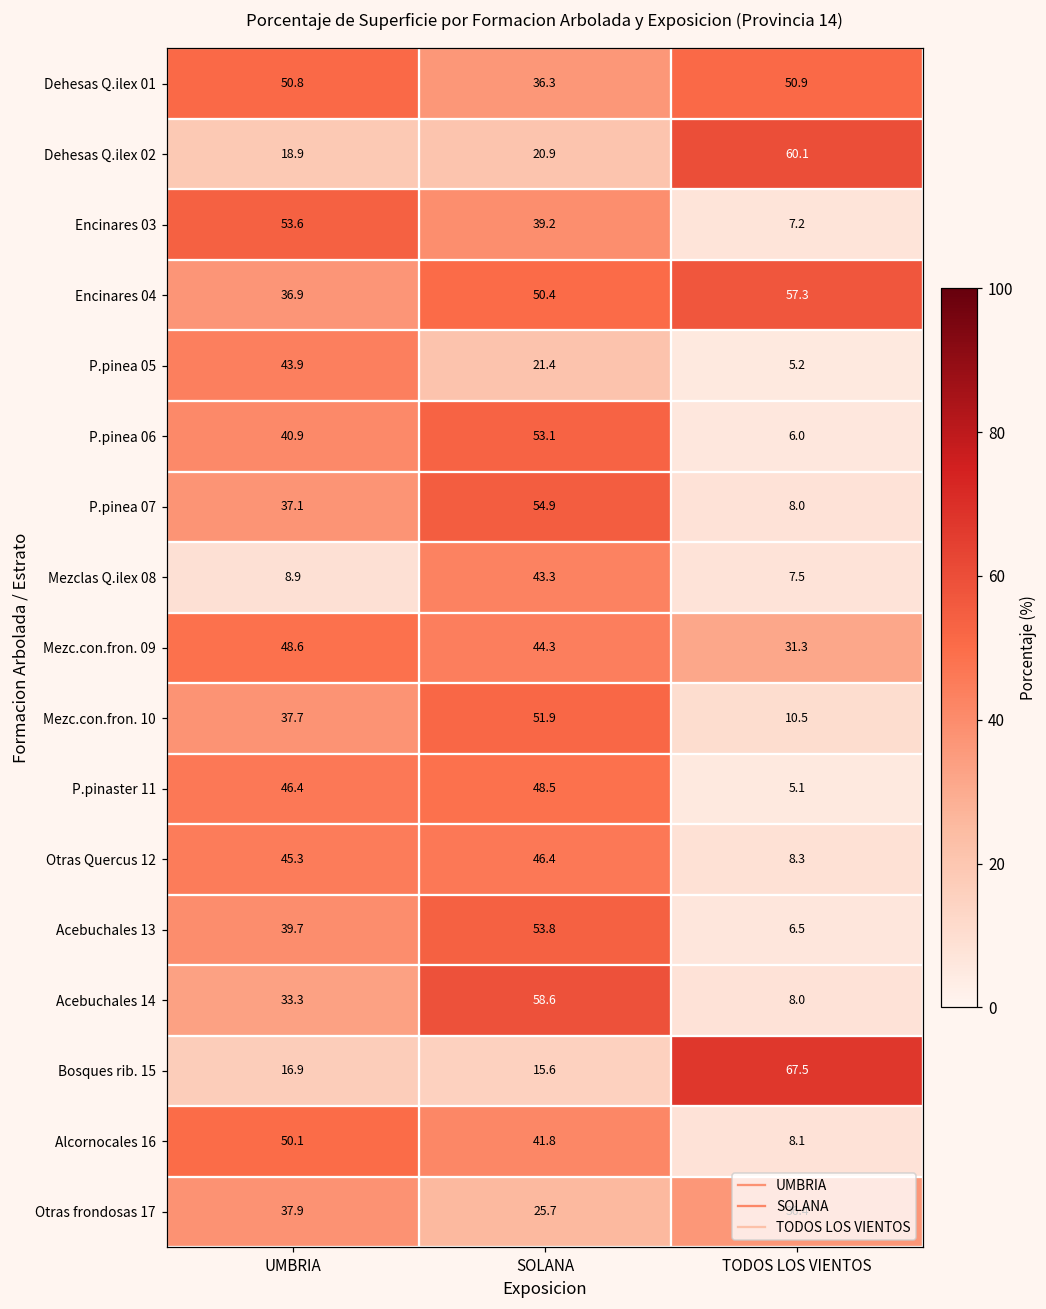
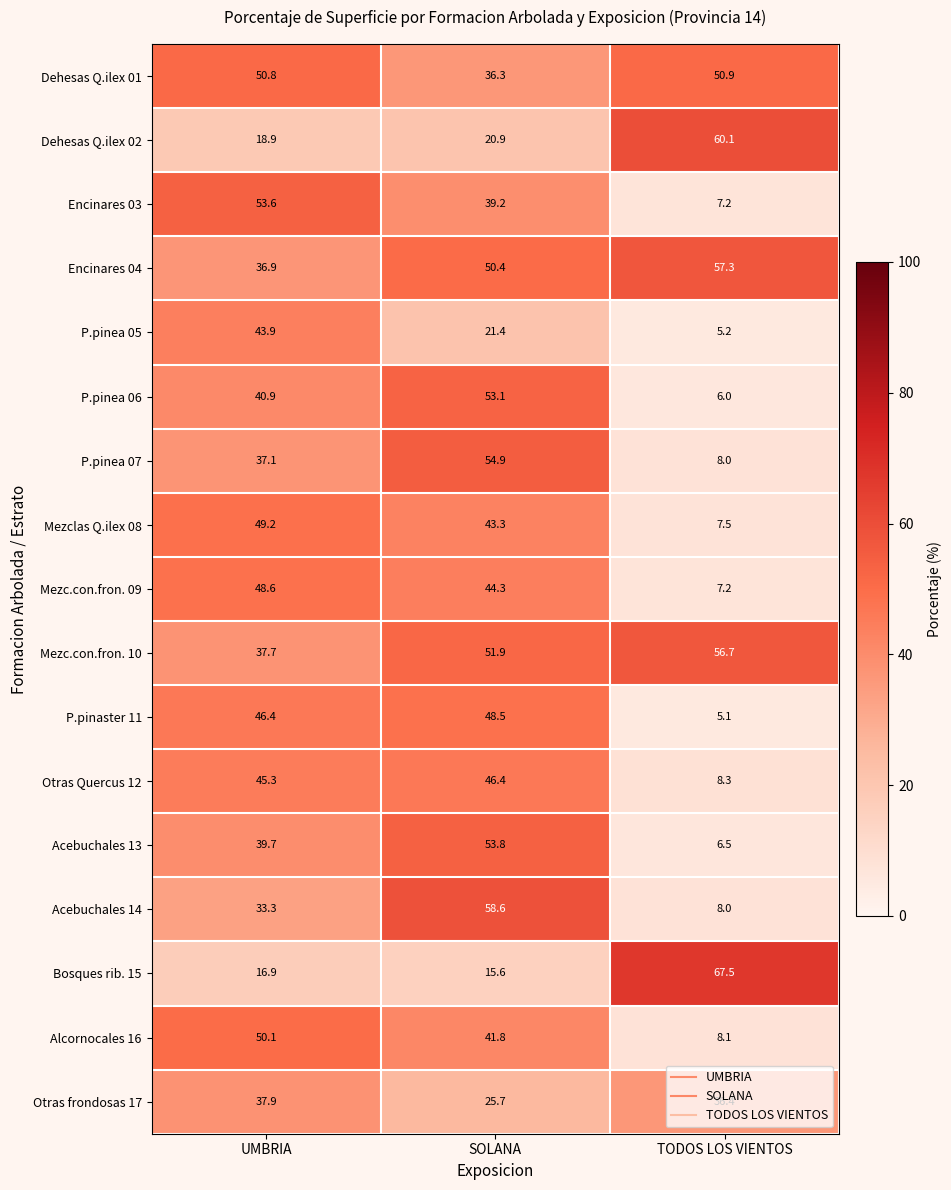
  {
    "Dehesas Q.ilex 01": {
      "UMBRIA": 50.8,
      "SOLANA": 36.3,
      "TODOS LOS VIENTOS": 50.9
    },
    "Dehesas Q.ilex 02": {
      "UMBRIA": 18.9,
      "SOLANA": 20.9,
      "TODOS LOS VIENTOS": 60.1
    },
    "Encinares 03": {
      "UMBRIA": 53.6,
      "SOLANA": 39.2,
      "TODOS LOS VIENTOS": 7.2
    },
    "Encinares 04": {
      "UMBRIA": 36.9,
      "SOLANA": 50.4,
      "TODOS LOS VIENTOS": 57.3
    },
    "P.pinea 05": {
      "UMBRIA": 43.9,
      "SOLANA": 21.4,
      "TODOS LOS VIENTOS": 5.2
    },
    "P.pinea 06": {
      "UMBRIA": 40.9,
      "SOLANA": 53.1,
      "TODOS LOS VIENTOS": 6.0
    },
    "P.pinea 07": {
      "UMBRIA": 37.1,
      "SOLANA": 54.9,
      "TODOS LOS VIENTOS": 8.0
    },
    "Mezclas Q.ilex 08": {
-     "UMBRIA": 8.9,
+     "UMBRIA": 49.2,
      "SOLANA": 43.3,
      "TODOS LOS VIENTOS": 7.5
    },
    "Mezc.con.fron. 09": {
      "UMBRIA": 48.6,
      "SOLANA": 44.3,
-     "TODOS LOS VIENTOS": 31.3
+     "TODOS LOS VIENTOS": 7.2
    },
    "Mezc.con.fron. 10": {
      "UMBRIA": 37.7,
      "SOLANA": 51.9,
-     "TODOS LOS VIENTOS": 10.5
+     "TODOS LOS VIENTOS": 56.7
    },
    "P.pinaster 11": {
      "UMBRIA": 46.4,
      "SOLANA": 48.5,
      "TODOS LOS VIENTOS": 5.1
    },
    "Otras Quercus 12": {
      "UMBRIA": 45.3,
      "SOLANA": 46.4,
      "TODOS LOS VIENTOS": 8.3
    },
    "Acebuchales 13": {
      "UMBRIA": 39.7,
      "SOLANA": 53.8,
      "TODOS LOS VIENTOS": 6.5
    },
    "Acebuchales 14": {
      "UMBRIA": 33.3,
      "SOLANA": 58.6,
      "TODOS LOS VIENTOS": 8.0
    },
    "Bosques rib. 15": {
      "UMBRIA": 16.9,
      "SOLANA": 15.6,
      "TODOS LOS VIENTOS": 67.5
    },
    "Alcornocales 16": {
      "UMBRIA": 50.1,
      "SOLANA": 41.8,
      "TODOS LOS VIENTOS": 8.1
    },
    "Otras frondosas 17": {
      "UMBRIA": 37.9,
      "SOLANA": 25.7
    }
  }
